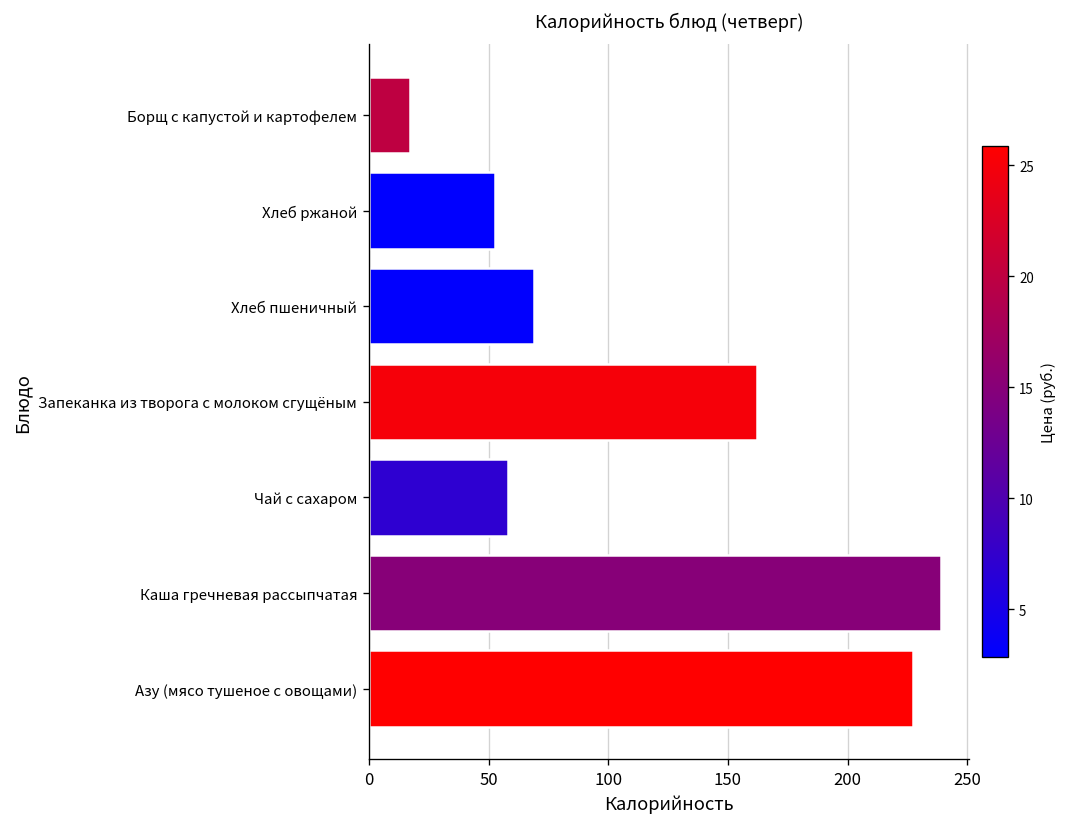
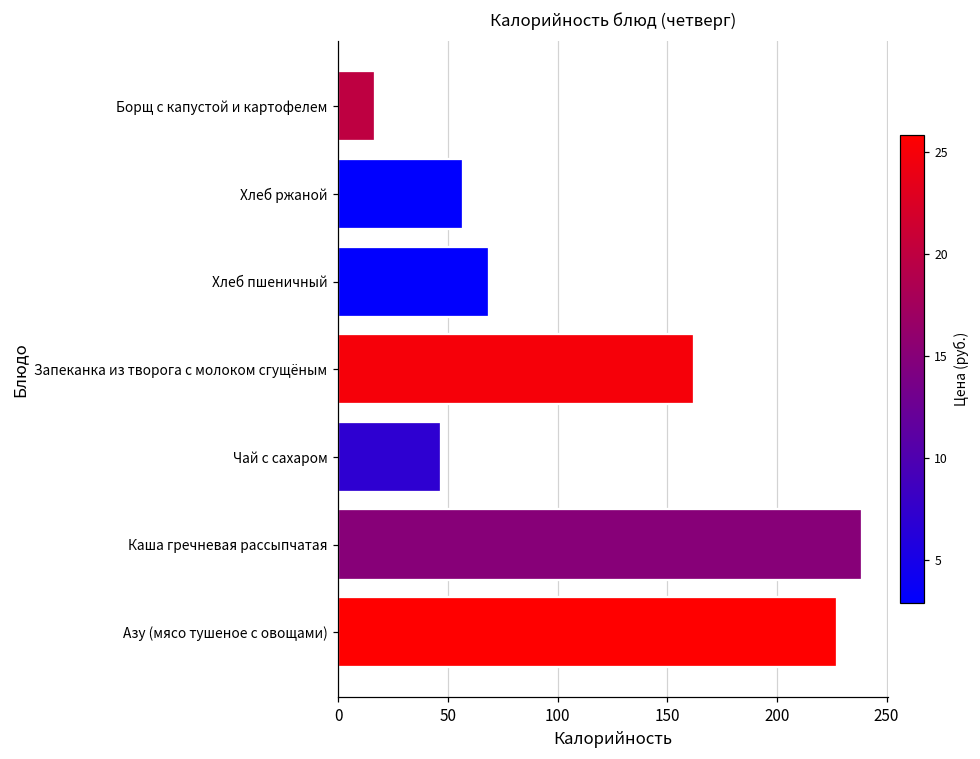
  {
    "Борщ с капустой и картофелем": 17,
-   "Хлеб ржаной": 53,
+   "Хлеб ржаной": 57,
    "Хлеб пшеничный": 69,
    "Запеканка из творога с молоком сгущёным": 162,
-   "Чай с сахаром": 58,
+   "Чай с сахаром": 47,
    "Каша гречневая рассыпчатая": 239,
    "Азу (мясо тушеное с овощами)": 227
  }
